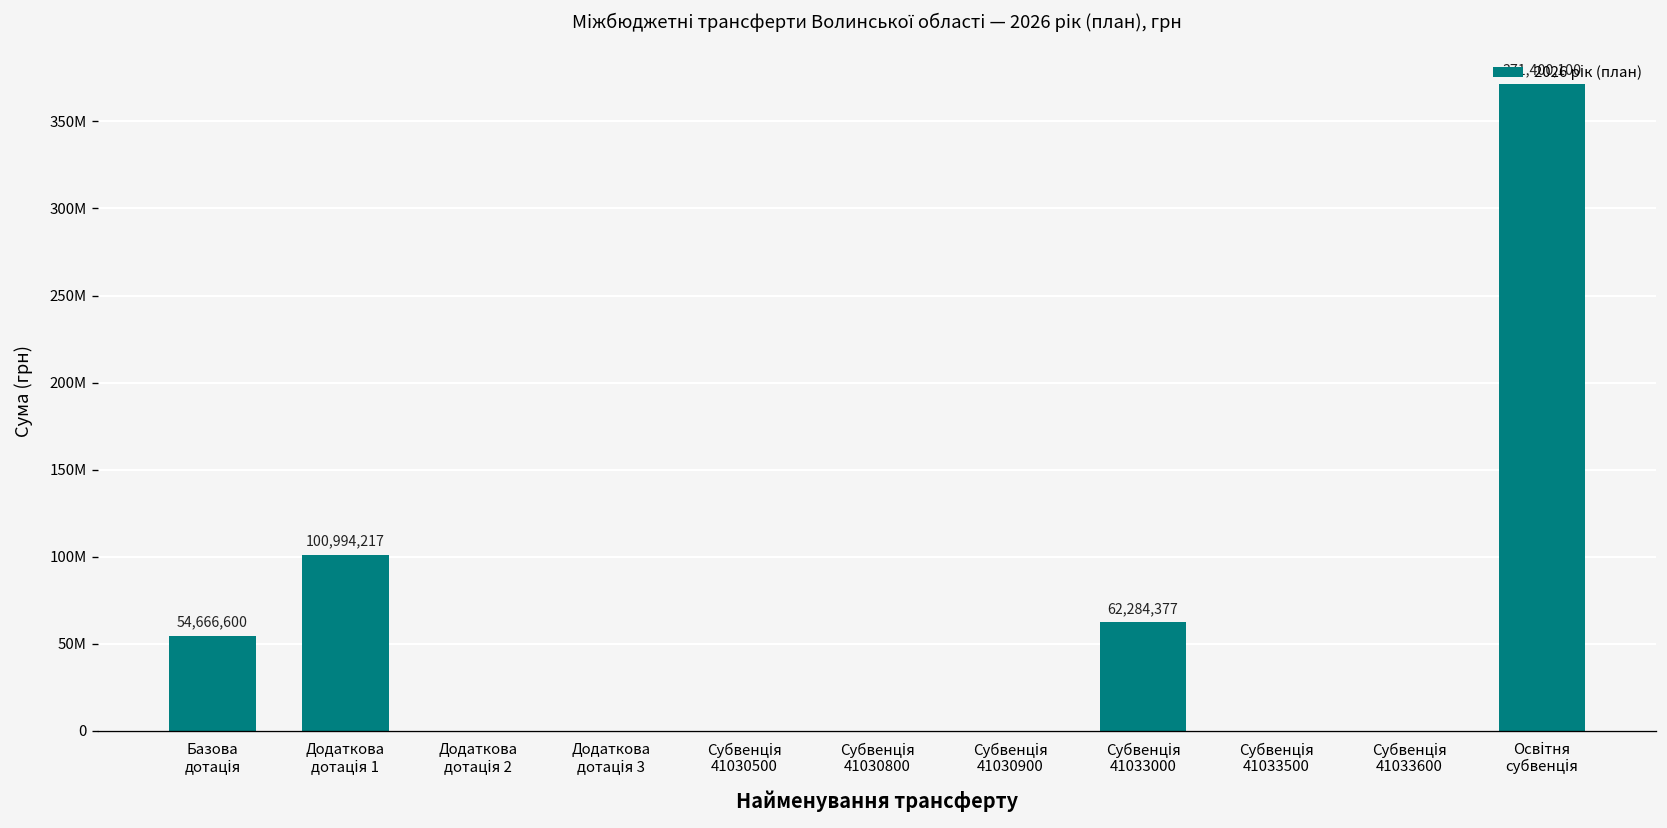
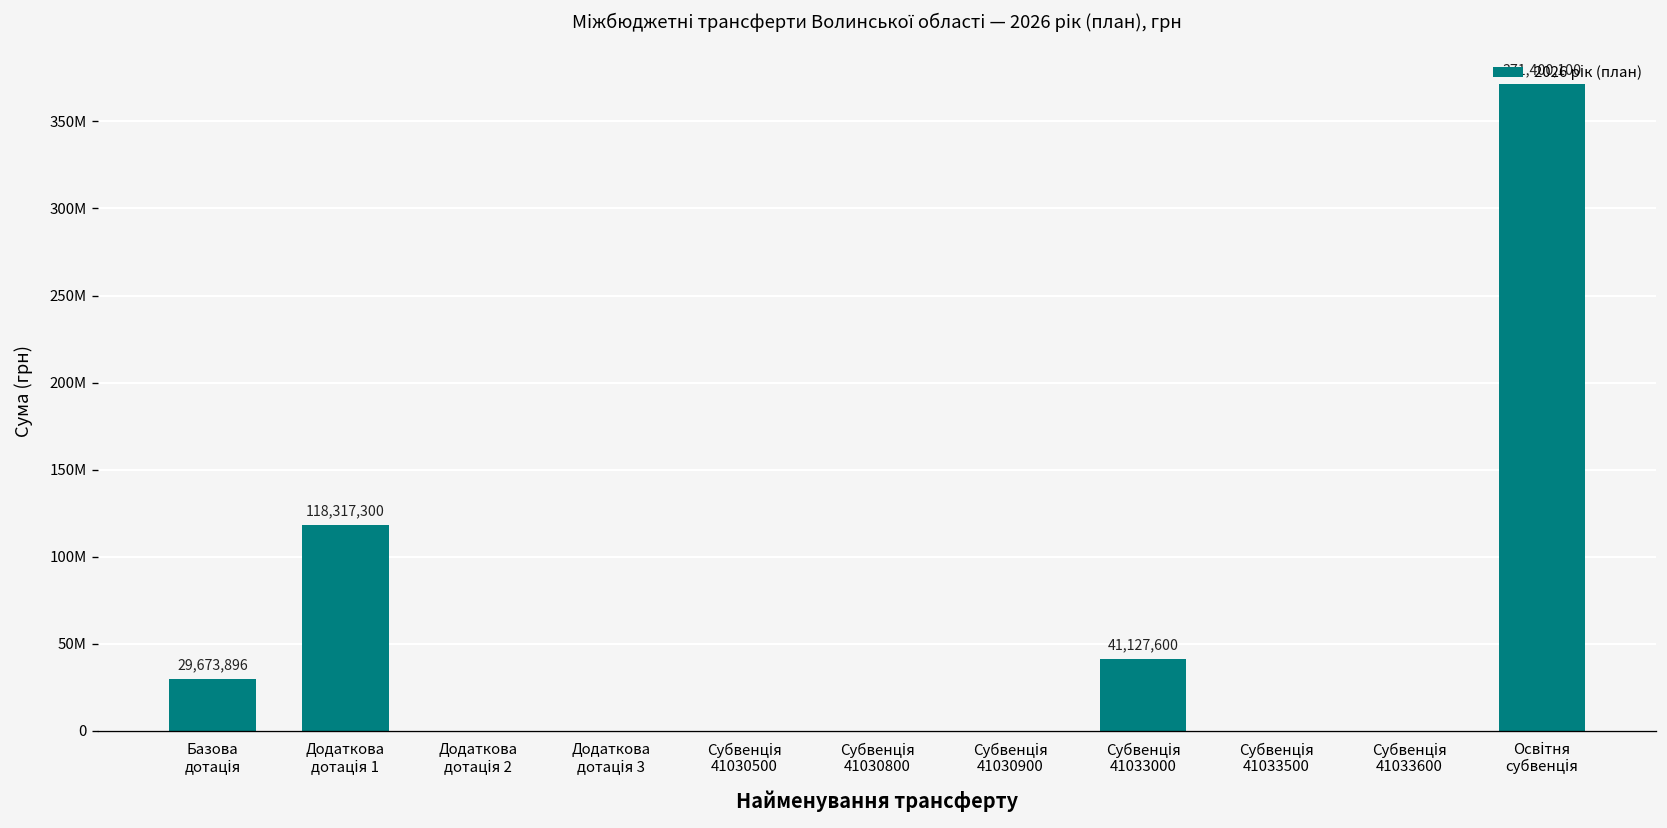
  {
-   "Базова дотація": "54,666,600",
-   "Додаткова дотація 1": "100,994,217",
-   "Субвенція 41033000": "62,284,377",
+   "Базова дотація": "29,673,896",
+   "Додаткова дотація 1": "118,317,300",
+   "Субвенція 41033000": "41,127,600",
    "Освітня субвенція": "371,400,100"
  }
